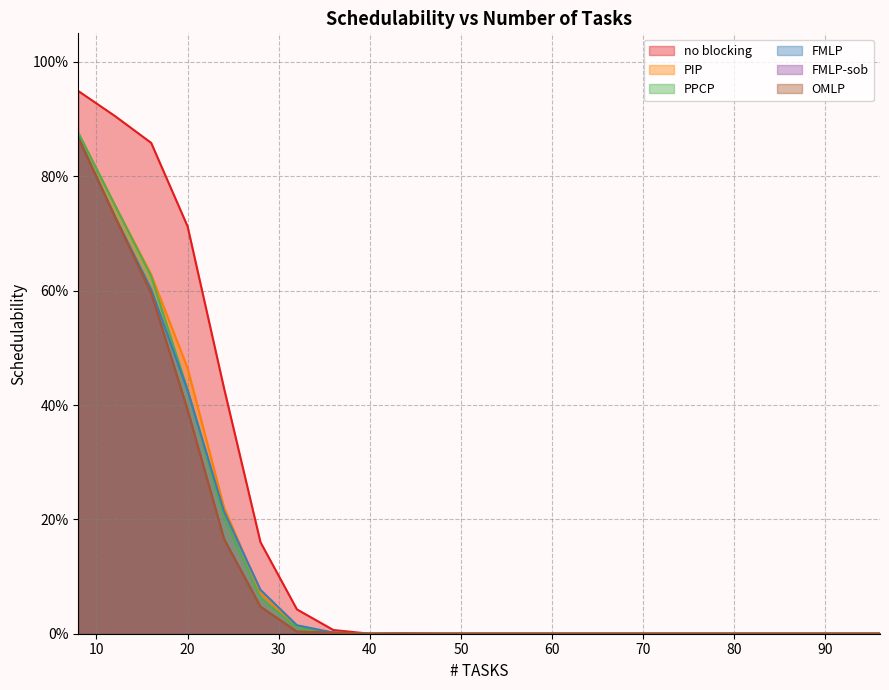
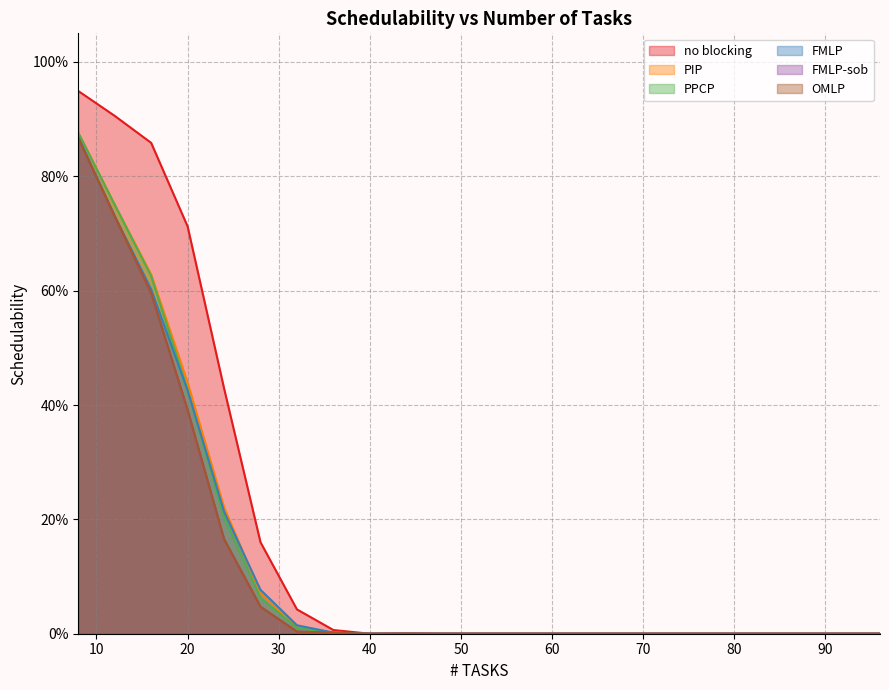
  {
    "PIP": {
-     "20": "46%"
+     "20": "44%"
    }
  }
